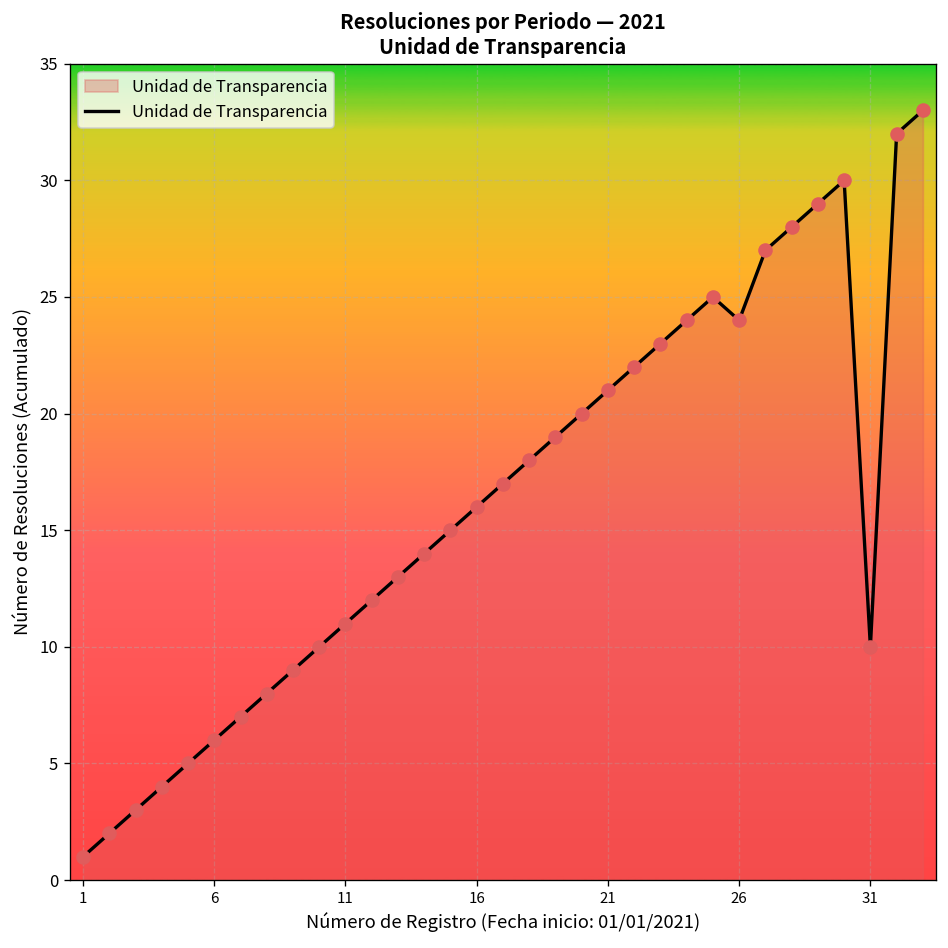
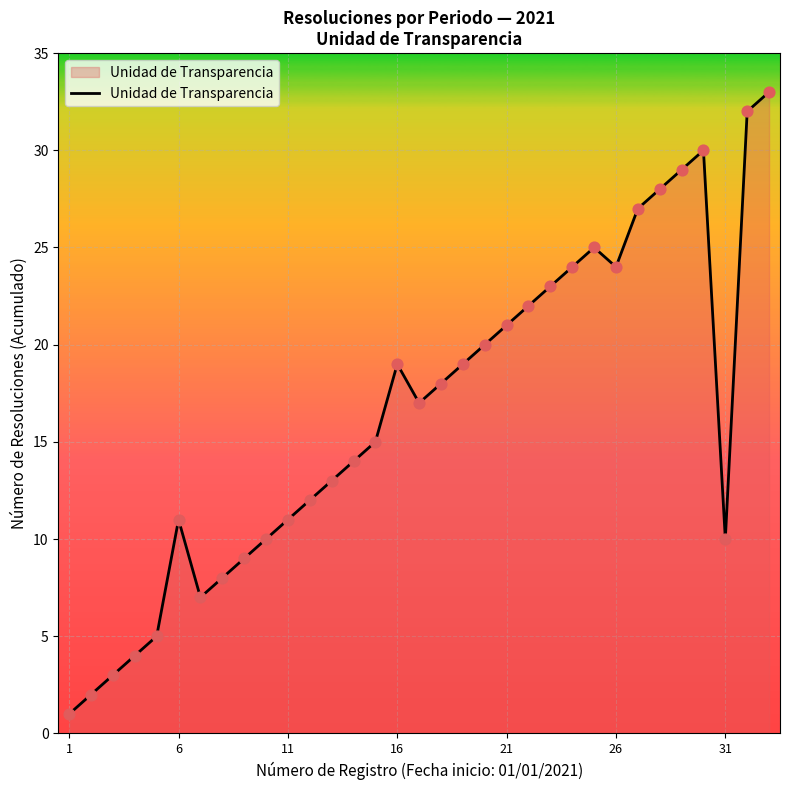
  {
    "1": 1,
-   "6": 6,
+   "6": 11,
    "11": 11,
-   "16": 16,
+   "16": 19,
    "21": 21,
    "26": 24,
    "31": 10
  }
